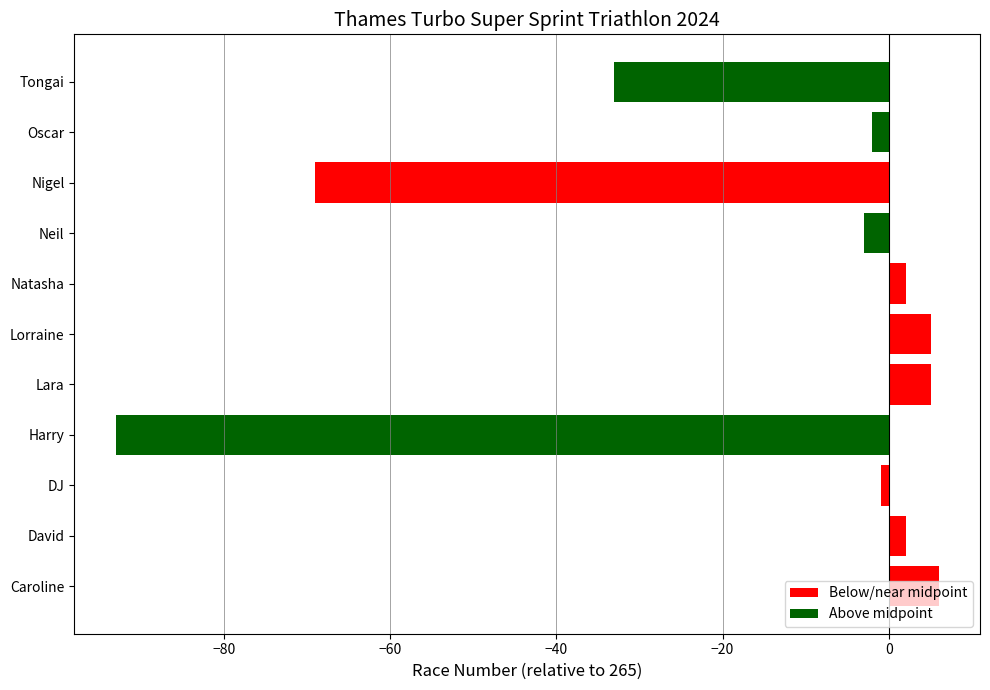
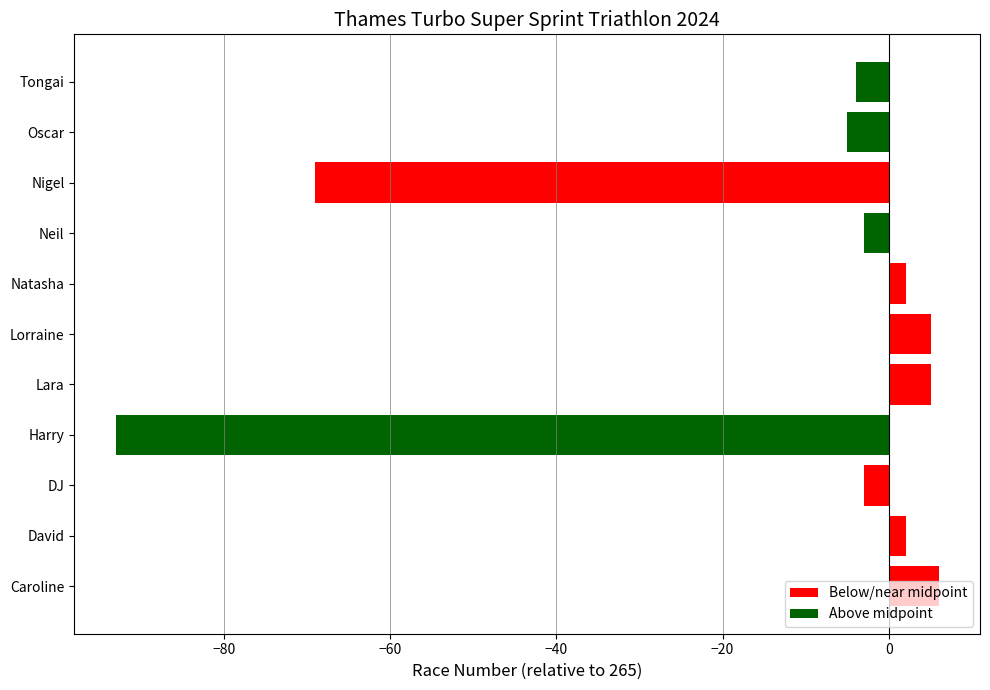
  {
-   "Tongai": -33,
-   "Oscar": -2,
+   "Tongai": -4,
+   "Oscar": -5,
    "Nigel": -69,
    "Neil": -3,
    "Natasha": 2,
    "Lorraine": 5,
    "Lara": 5,
    "Harry": -93,
-   "DJ": -1,
+   "DJ": -3,
    "David": 2
  }
